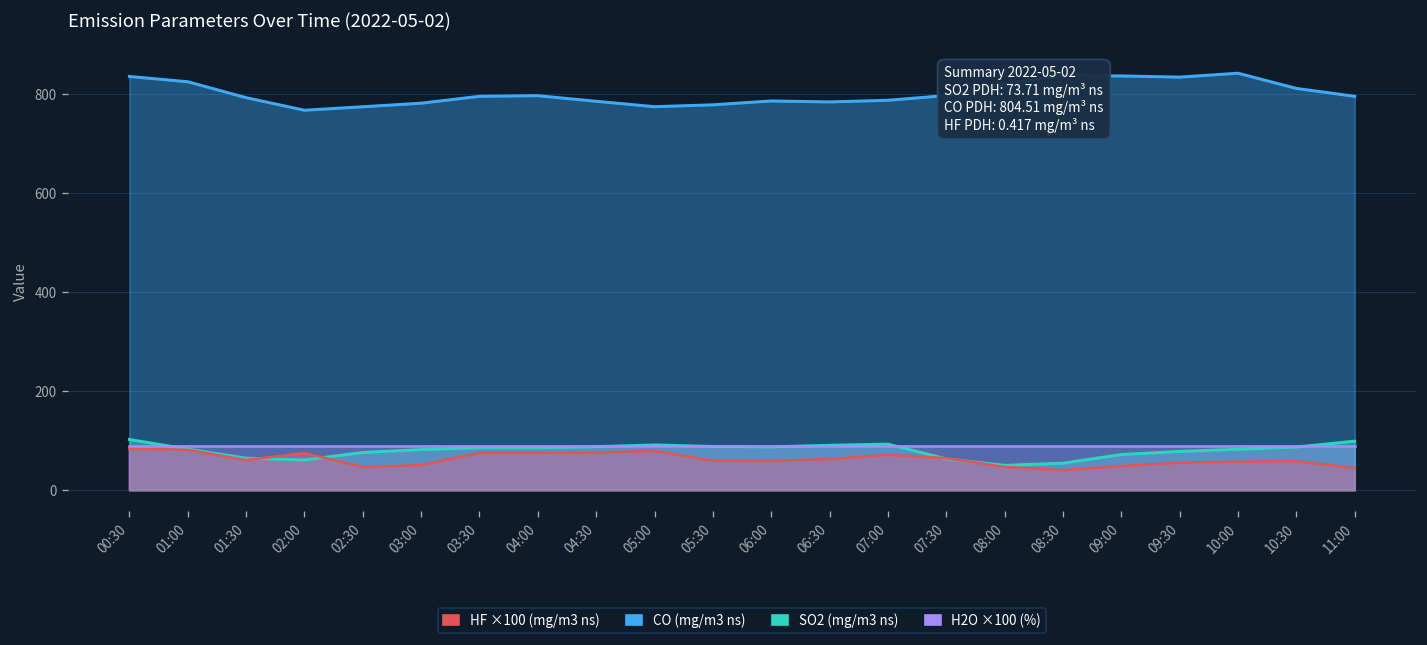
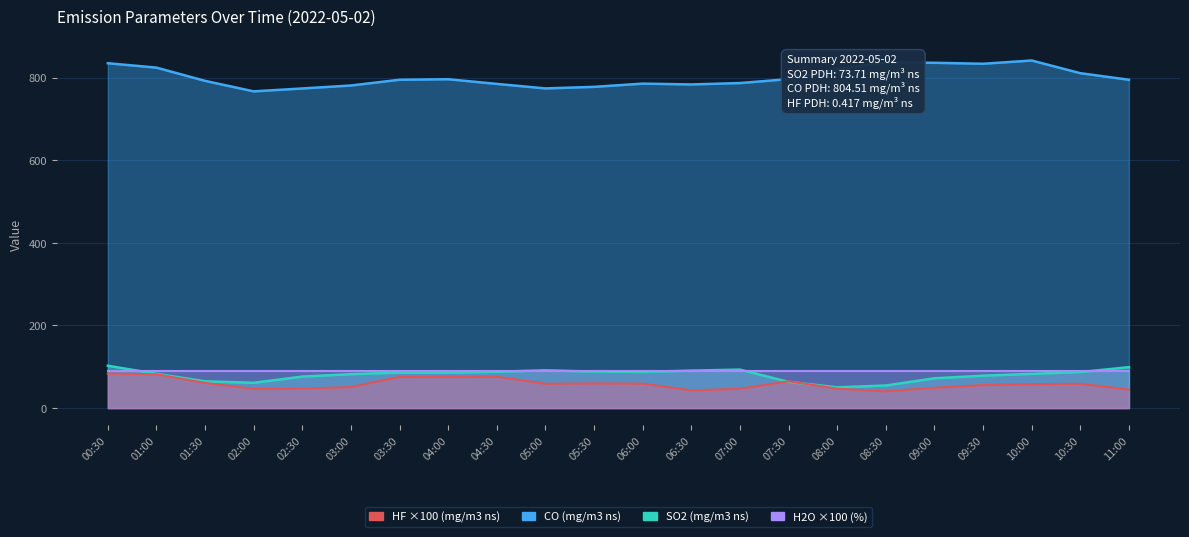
  {
    "HF ×100 (mg/m3 ns)": {
      "00:30": 80,
-     "02:00": 80,
+     "02:00": 50,
      "02:30": 50,
      "03:00": 50,
      "03:30": 80,
      "04:00": 80,
      "04:30": 80,
-     "05:00": 80,
+     "05:00": 60,
      "05:30": 60,
      "06:00": 60,
-     "06:30": 60,
-     "07:00": 70,
+     "06:30": 40,
+     "07:00": 50,
      "08:30": 40,
      "09:00": 50,
      "09:30": 60,
      "10:00": 60,
      "10:30": 60,
      "11:00": 40
    },
    "H2O ×100 (%)": {
      "00:30": 90,
      "01:00": 90,
      "01:30": 90,
      "02:00": 90,
      "02:30": 90,
      "03:00": 90,
      "07:30": 90,
      "08:00": 90,
      "08:30": 90,
      "09:00": 90,
      "09:30": 90,
      "10:00": 90,
      "11:00": 90
    }
  }
